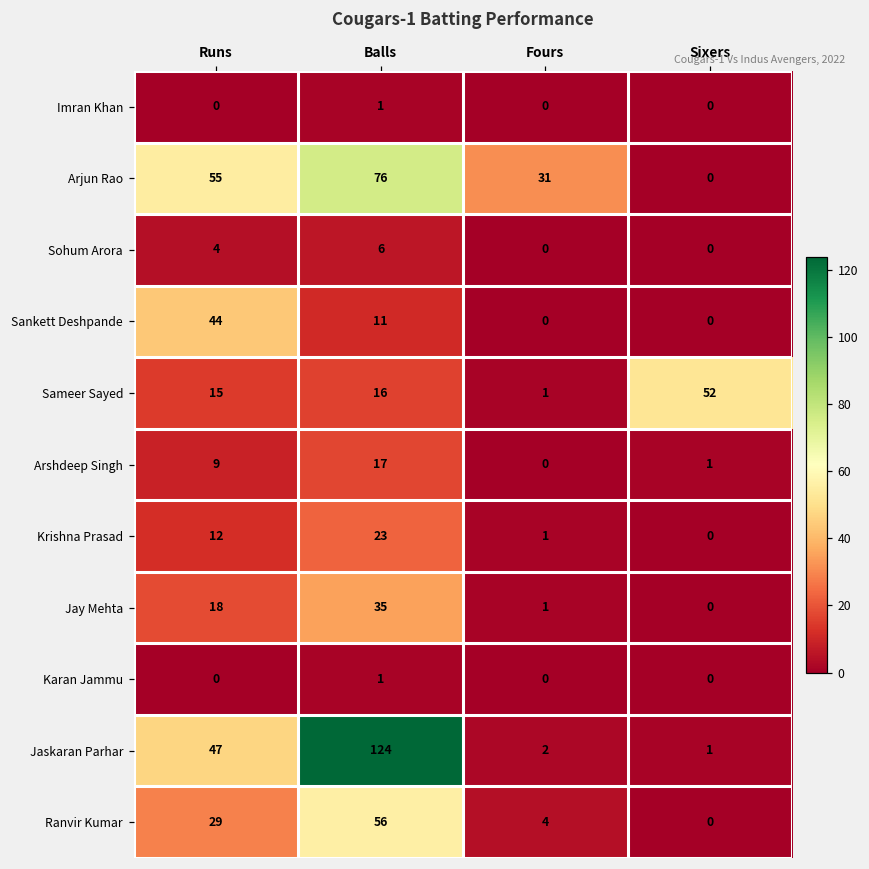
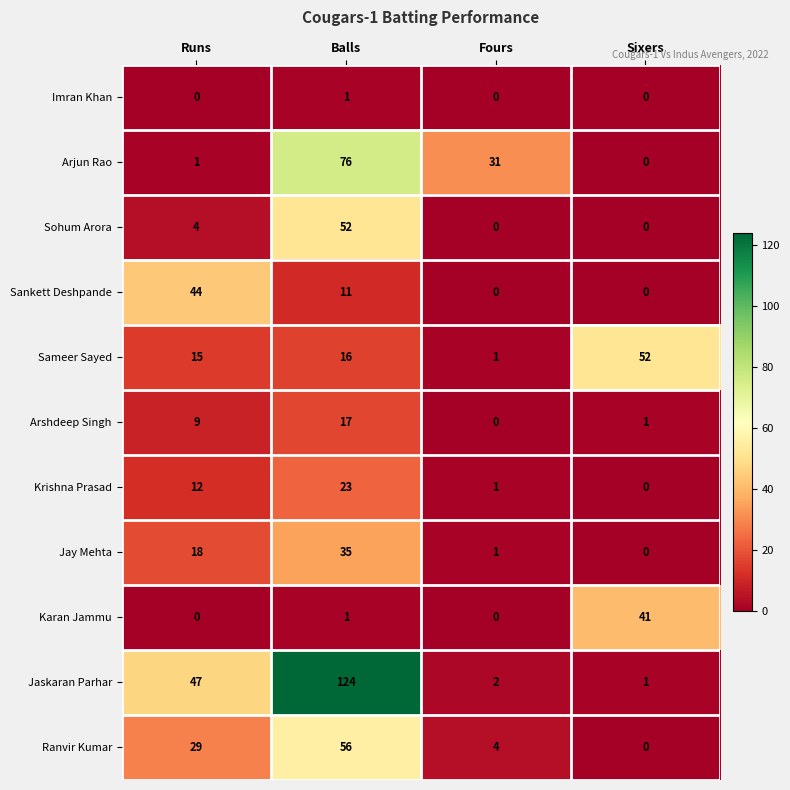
  {
    "Imran Khan": {
      "Runs": 0,
      "Balls": 1,
      "Fours": 0,
      "Sixers": 0
    },
    "Arjun Rao": {
-     "Runs": 55,
+     "Runs": 1,
      "Balls": 76,
      "Fours": 31,
      "Sixers": 0
    },
    "Sohum Arora": {
      "Runs": 4,
-     "Balls": 6,
+     "Balls": 52,
      "Fours": 0,
      "Sixers": 0
    },
    "Sankett Deshpande": {
      "Runs": 44,
      "Balls": 11,
      "Fours": 0,
      "Sixers": 0
    },
    "Sameer Sayed": {
      "Runs": 15,
      "Balls": 16,
      "Fours": 1,
      "Sixers": 52
    },
    "Arshdeep Singh": {
      "Runs": 9,
      "Balls": 17,
      "Fours": 0,
      "Sixers": 1
    },
    "Krishna Prasad": {
      "Runs": 12,
      "Balls": 23,
      "Fours": 1,
      "Sixers": 0
    },
    "Jay Mehta": {
      "Runs": 18,
      "Balls": 35,
      "Fours": 1,
      "Sixers": 0
    },
    "Karan Jammu": {
      "Runs": 0,
      "Balls": 1,
      "Fours": 0,
-     "Sixers": 0
+     "Sixers": 41
    },
    "Jaskaran Parhar": {
      "Runs": 47,
      "Balls": 124,
      "Fours": 2,
      "Sixers": 1
    },
    "Ranvir Kumar": {
      "Runs": 29,
      "Balls": 56,
      "Fours": 4,
      "Sixers": 0
    }
  }
